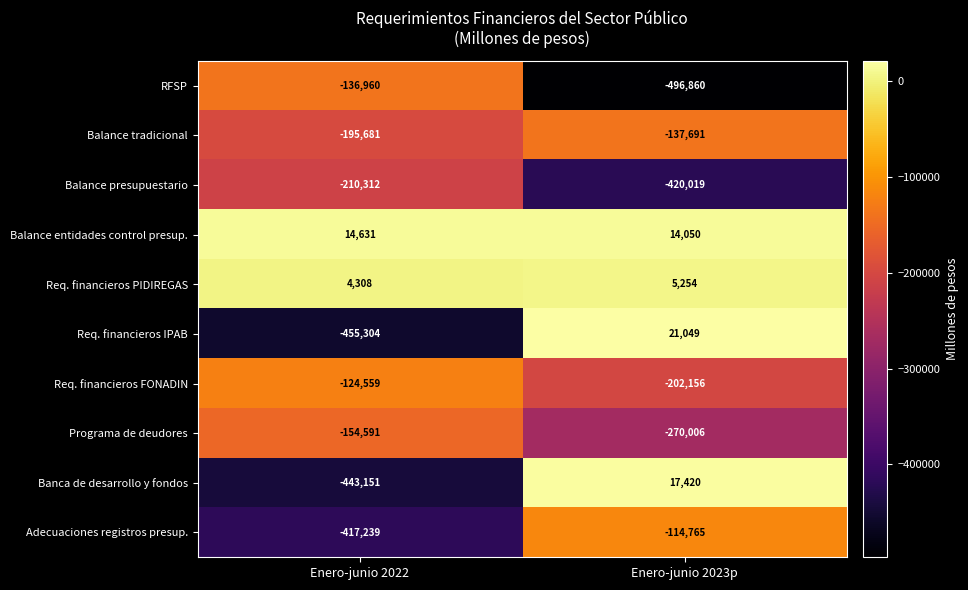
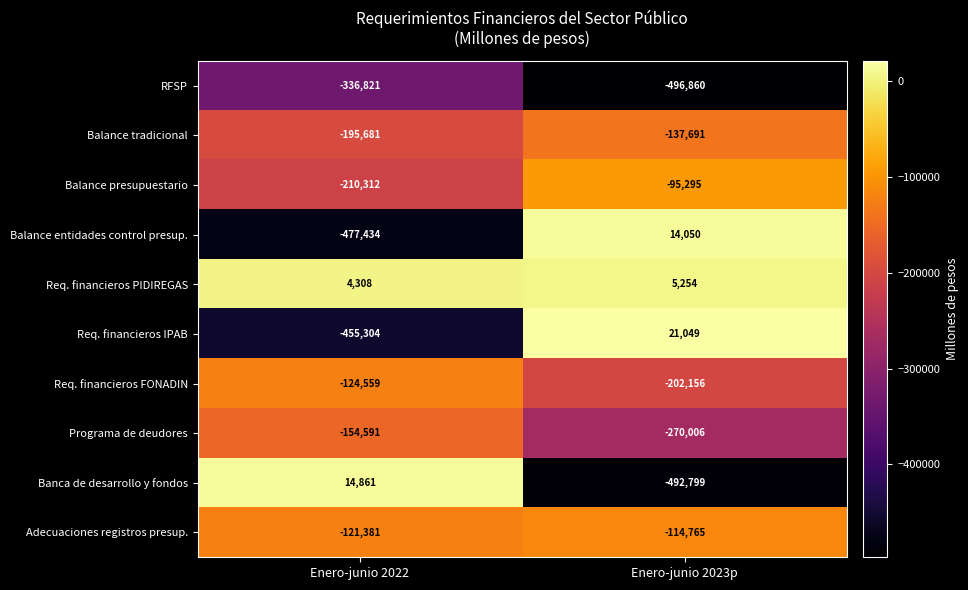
  {
    "RFSP": {
-     "Enero-junio 2022": "-136,960",
+     "Enero-junio 2022": "-336,821",
      "Enero-junio 2023p": "-496,860"
    },
    "Balance tradicional": {
      "Enero-junio 2022": "-195,681",
      "Enero-junio 2023p": "-137,691"
    },
    "Balance presupuestario": {
      "Enero-junio 2022": "-210,312",
-     "Enero-junio 2023p": "-420,019"
+     "Enero-junio 2023p": "-95,295"
    },
    "Balance entidades control presup.": {
-     "Enero-junio 2022": "14,631",
+     "Enero-junio 2022": "-477,434",
      "Enero-junio 2023p": "14,050"
    },
    "Req. financieros PIDIREGAS": {
      "Enero-junio 2022": "4,308",
      "Enero-junio 2023p": "5,254"
    },
    "Req. financieros IPAB": {
      "Enero-junio 2022": "-455,304",
      "Enero-junio 2023p": "21,049"
    },
    "Req. financieros FONADIN": {
      "Enero-junio 2022": "-124,559",
      "Enero-junio 2023p": "-202,156"
    },
    "Programa de deudores": {
      "Enero-junio 2022": "-154,591",
      "Enero-junio 2023p": "-270,006"
    },
    "Banca de desarrollo y fondos": {
-     "Enero-junio 2022": "-443,151",
-     "Enero-junio 2023p": "17,420"
+     "Enero-junio 2022": "14,861",
+     "Enero-junio 2023p": "-492,799"
    },
    "Adecuaciones registros presup.": {
-     "Enero-junio 2022": "-417,239",
+     "Enero-junio 2022": "-121,381",
      "Enero-junio 2023p": "-114,765"
    }
  }
